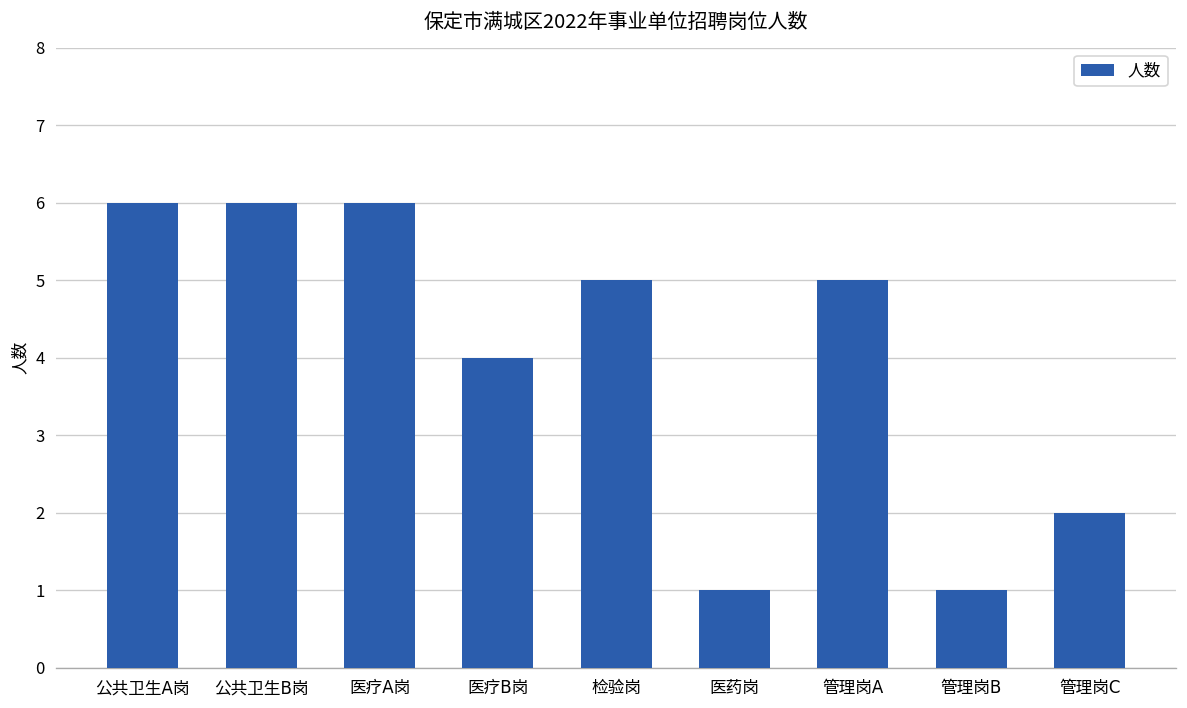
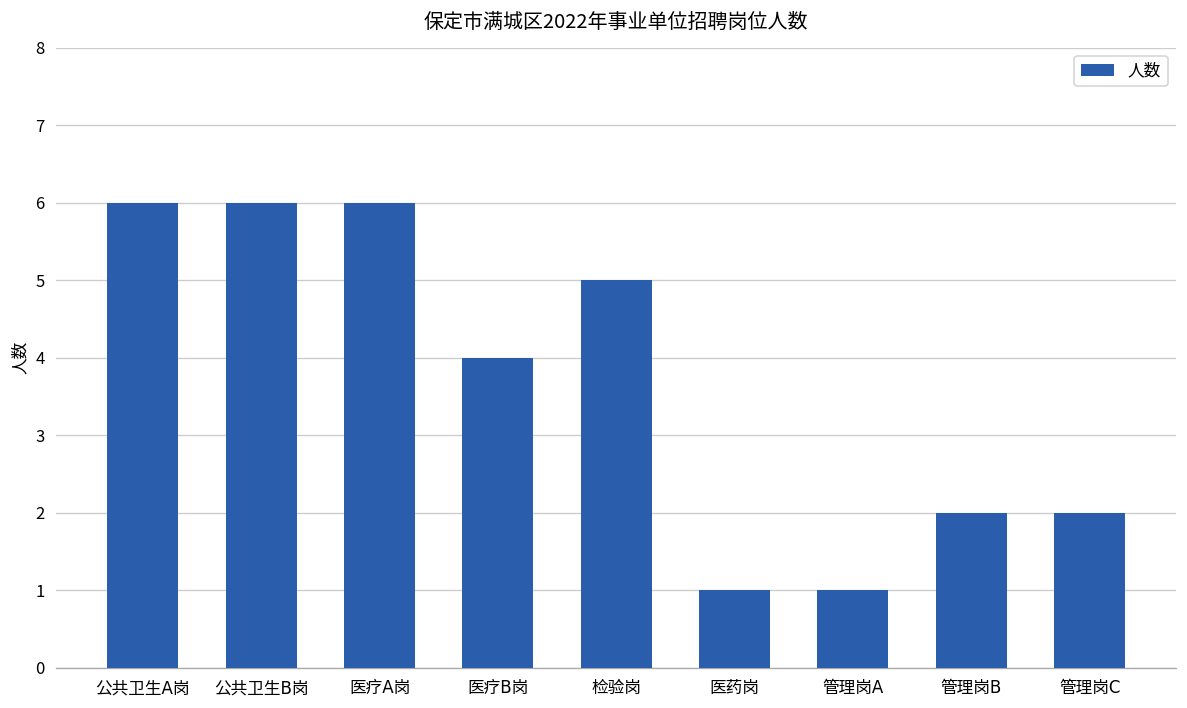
  {
    "公共卫生A岗": 6,
    "公共卫生B岗": 6,
    "医疗A岗": 6,
    "医疗B岗": 4,
    "检验岗": 5,
    "医药岗": 1,
-   "管理岗A": 5,
-   "管理岗B": 1,
+   "管理岗A": 1,
+   "管理岗B": 2,
    "管理岗C": 2
  }
